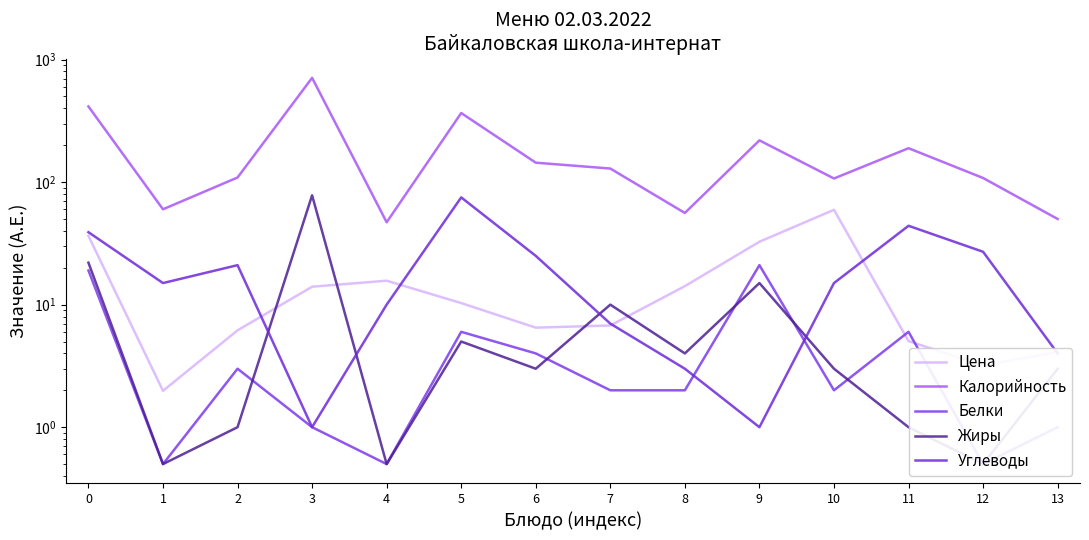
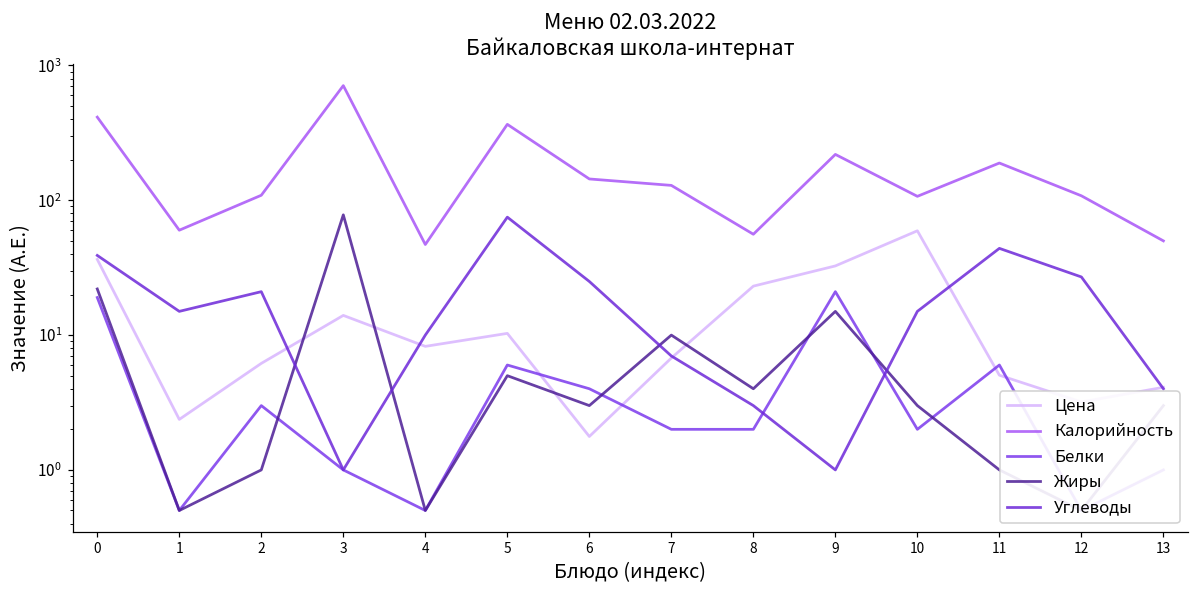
  {
    "Цена": {
      "0": 36,
-     "1": 2.0,
+     "1": 2.4,
      "2": 6,
      "3": 14,
-     "4": 16,
+     "4": 8,
      "5": 10,
-     "6": 6,
-     "8": 14,
+     "6": 1.8,
+     "8": 23,
      "9": 33,
      "10": 60,
      "11": 5.0
    },
    "Жиры": {
      "0": 22,
      "2": 1.0,
      "3": 80,
      "5": 5.0,
      "6": 3.0,
      "7": 10,
      "8": 4.0,
      "9": 15,
      "10": 3.0,
      "11": 1.0
    }
  }
